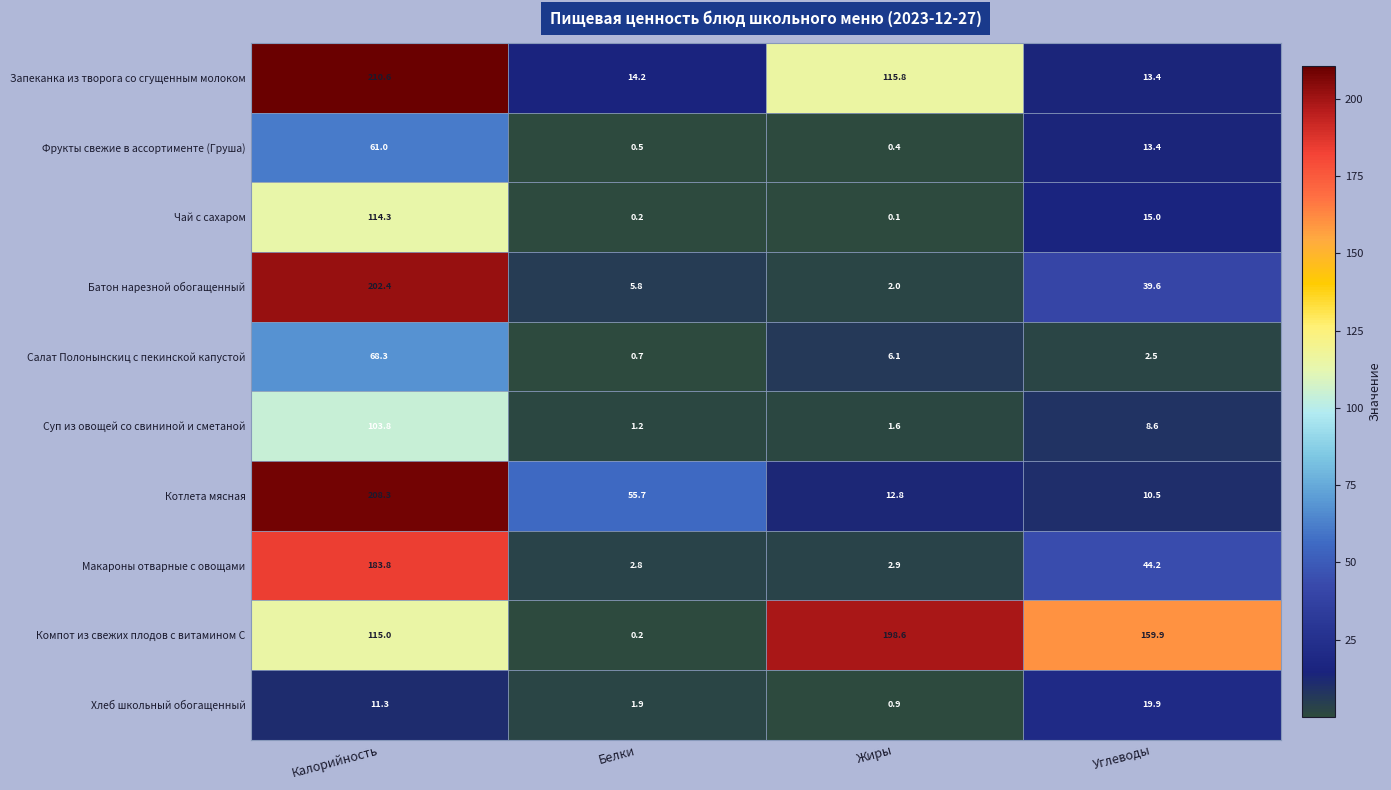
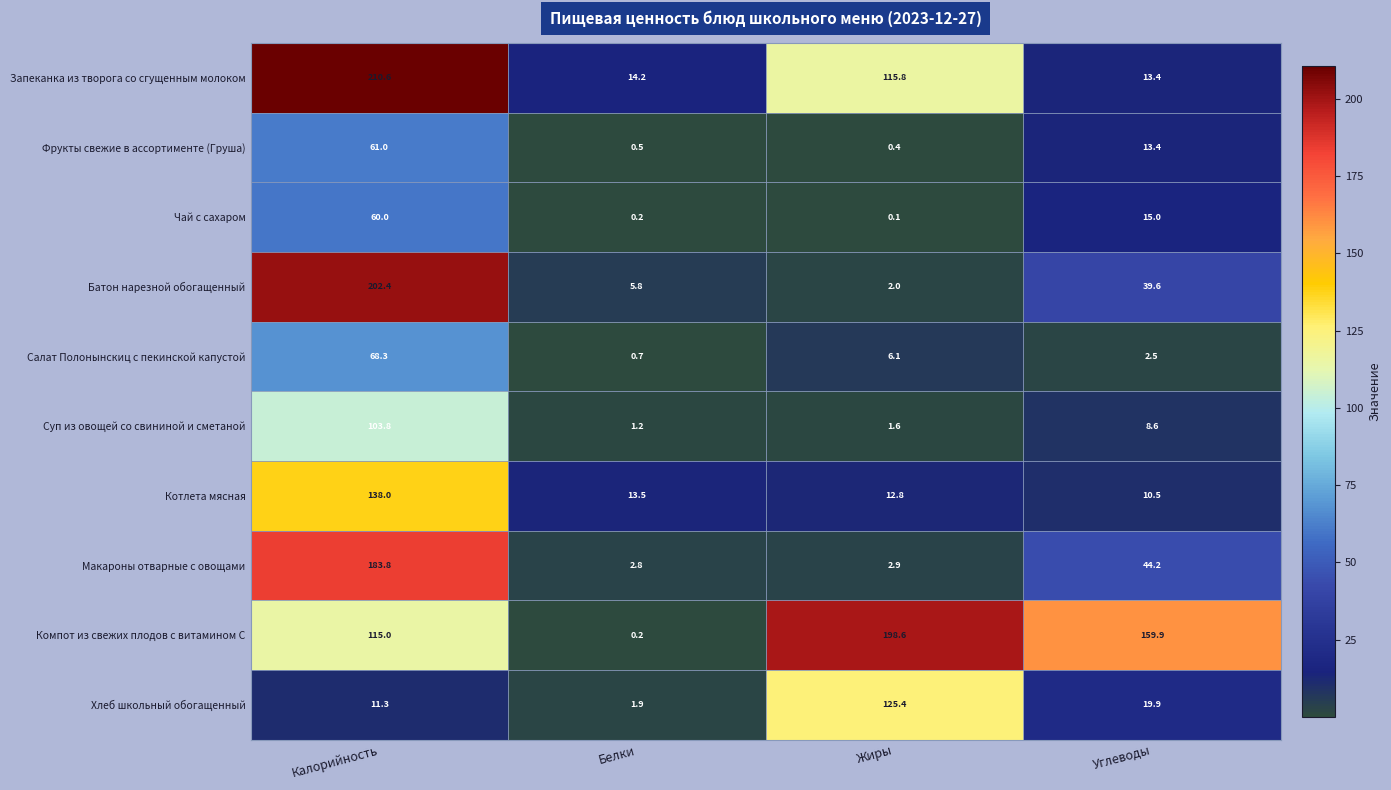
  {
    "Запеканка из творога со сгущенным молоком": {
      "Калорийность": 210.6,
      "Белки": 14.2,
      "Жиры": 115.8,
      "Углеводы": 13.4
    },
    "Фрукты свежие в ассортименте (Груша)": {
      "Калорийность": 61.0,
      "Белки": 0.5,
      "Жиры": 0.4,
      "Углеводы": 13.4
    },
    "Чай с сахаром": {
-     "Калорийность": 114.3,
+     "Калорийность": 60.0,
      "Белки": 0.2,
      "Жиры": 0.1,
      "Углеводы": 15.0
    },
    "Батон нарезной обогащенный": {
      "Калорийность": 202.4,
      "Белки": 5.8,
      "Жиры": 2.0,
      "Углеводы": 39.6
    },
    "Салат Полонынскиц с пекинской капустой": {
      "Калорийность": 68.3,
      "Белки": 0.7,
      "Жиры": 6.1,
      "Углеводы": 2.5
    },
    "Суп из овощей со свининой и сметаной": {
      "Калорийность": 103.8,
      "Белки": 1.2,
      "Жиры": 1.6,
      "Углеводы": 8.6
    },
    "Котлета мясная": {
-     "Калорийность": 208.3,
-     "Белки": 55.7,
+     "Калорийность": 138.0,
+     "Белки": 13.5,
      "Жиры": 12.8,
      "Углеводы": 10.5
    },
    "Макароны отварные с овощами": {
      "Калорийность": 183.8,
      "Белки": 2.8,
      "Жиры": 2.9,
      "Углеводы": 44.2
    },
    "Компот из свежих плодов с витамином С": {
      "Калорийность": 115.0,
      "Белки": 0.2,
      "Жиры": 198.6,
      "Углеводы": 159.9
    },
    "Хлеб школьный обогащенный": {
      "Калорийность": 11.3,
      "Белки": 1.9,
-     "Жиры": 0.9,
+     "Жиры": 125.4,
      "Углеводы": 19.9
    }
  }
